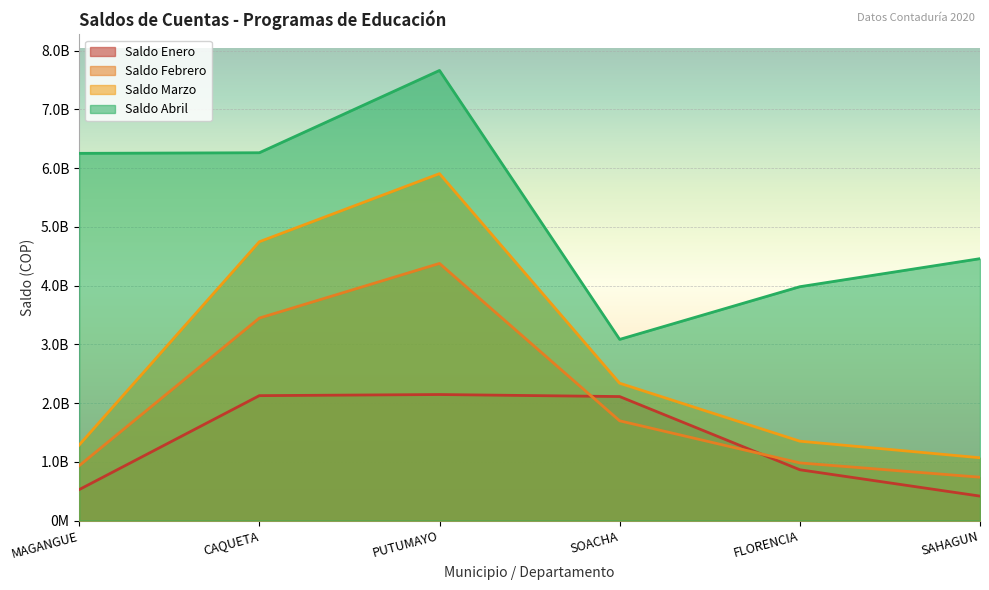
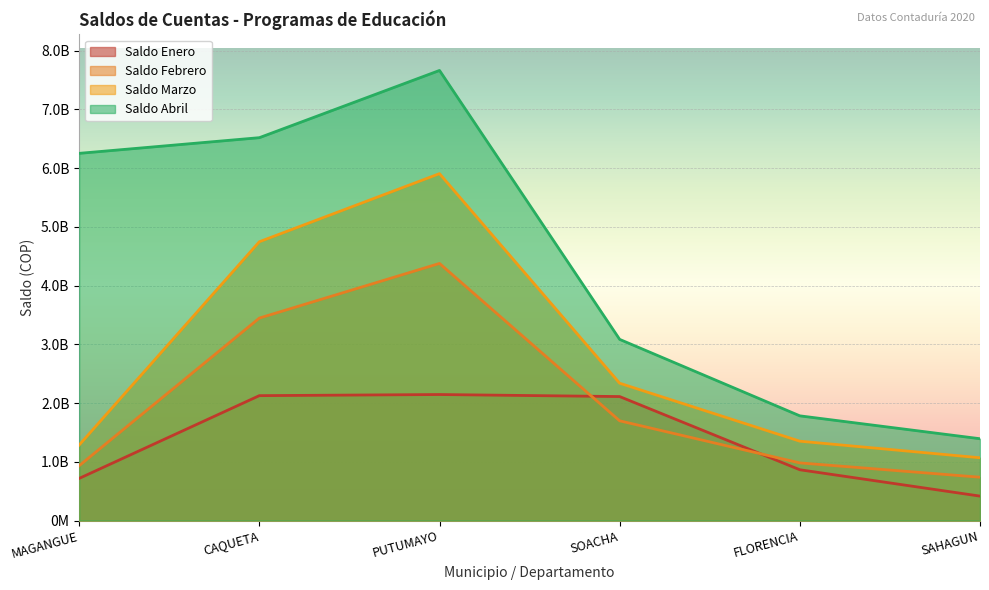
  {
    "Saldo Enero": {
-     "MAGANGUE": 500000000,
+     "MAGANGUE": 700000000,
      "CAQUETA": 2100000000,
      "PUTUMAYO": 2100000000,
      "SOACHA": 2100000000,
      "FLORENCIA": 900000000,
      "SAHAGUN": 400000000
    },
    "Saldo Abril": {
      "MAGANGUE": 6300000000,
-     "CAQUETA": 6300000000,
+     "CAQUETA": 6500000000,
      "PUTUMAYO": 7700000000,
      "SOACHA": 3100000000,
-     "FLORENCIA": 4000000000,
-     "SAHAGUN": 4500000000
+     "FLORENCIA": 1800000000,
+     "SAHAGUN": 1400000000
    }
  }
